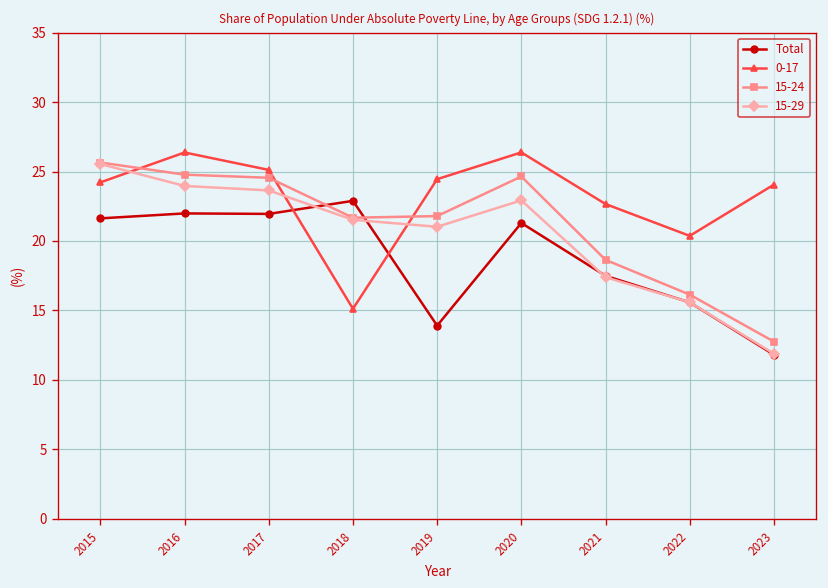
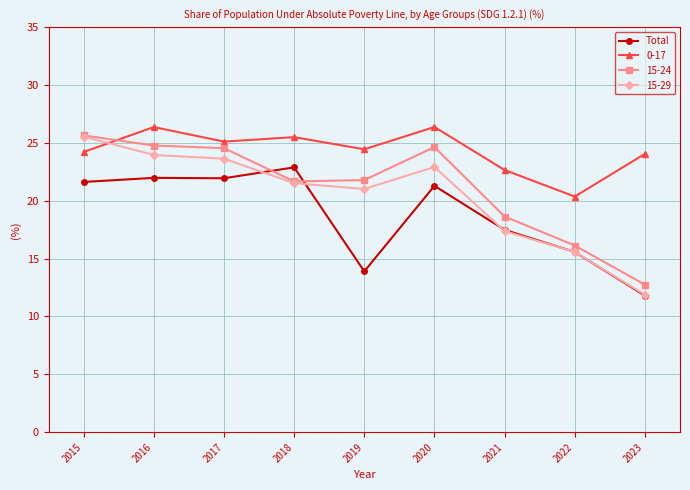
  {
    "Total": {
      "2015": 21.6,
      "2016": 22.0,
      "2017": 21.9,
      "2018": 22.9,
      "2019": 13.9,
      "2020": 21.3
    },
    "0-17": {
      "2015": 24.2,
      "2016": 26.4,
      "2017": 25.1,
-     "2018": 15.1,
+     "2018": 25.5,
      "2019": 24.4,
      "2020": 26.4,
      "2021": 22.7,
      "2022": 20.4,
      "2023": 24.1
    }
  }
